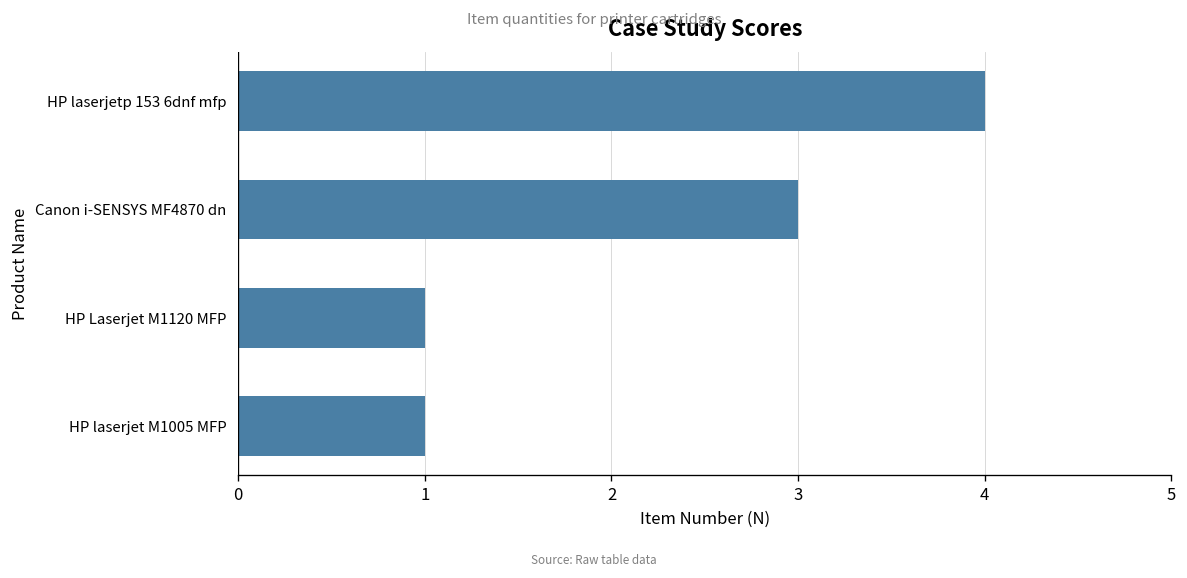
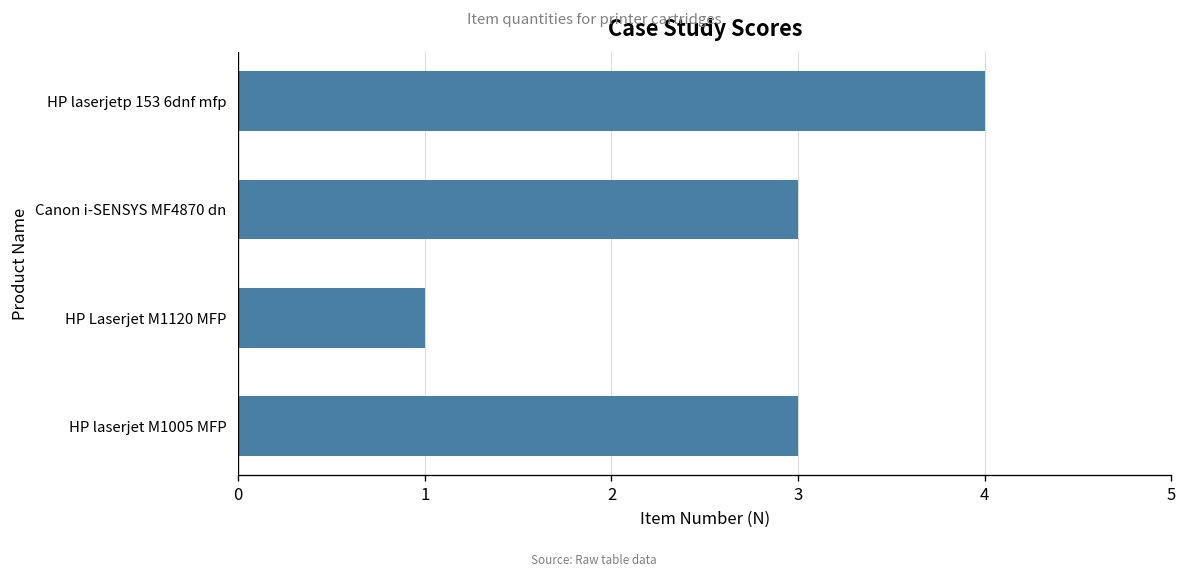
  {
    "HP laserjetp 153 6dnf mfp": 4,
    "Canon i-SENSYS MF4870 dn": 3,
    "HP Laserjet M1120 MFP": 1,
-   "HP laserjet M1005 MFP": 1
+   "HP laserjet M1005 MFP": 3
  }
